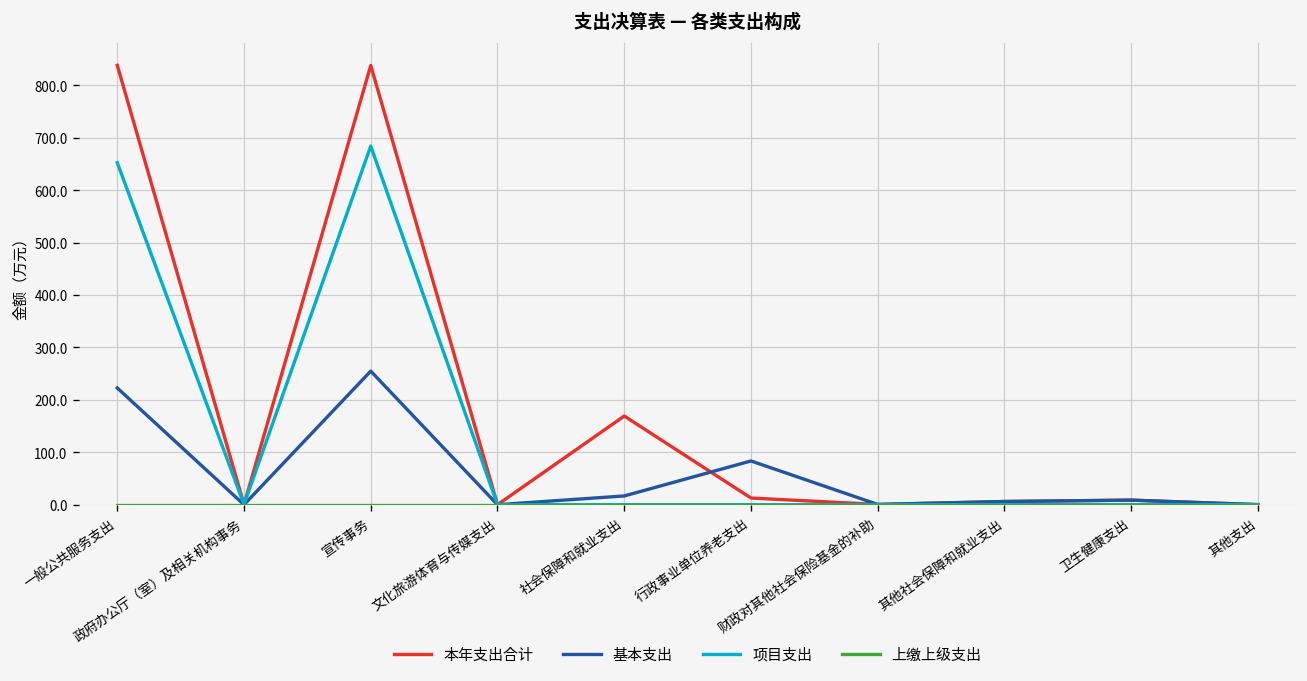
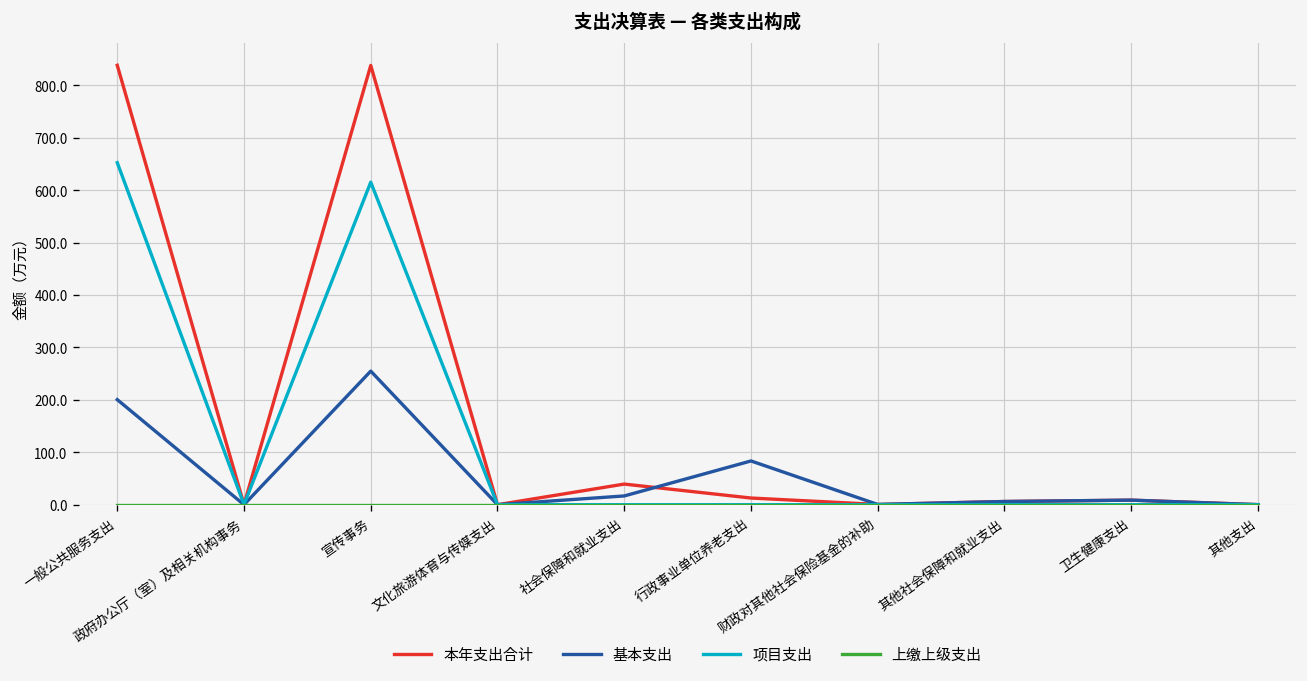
  {
    "本年支出合计": {
      "一般公共服务支出": 840,
      "宣传事务": 840,
-     "社会保障和就业支出": 170,
+     "社会保障和就业支出": 40,
      "行政事业单位养老支出": 10
    },
    "基本支出": {
-     "一般公共服务支出": 220,
+     "一般公共服务支出": 200,
      "宣传事务": 250,
      "社会保障和就业支出": 20,
      "行政事业单位养老支出": 80
    },
    "项目支出": {
      "一般公共服务支出": 650,
-     "宣传事务": 680
+     "宣传事务": 620
    },
    "上缴上级支出": {
      "一般公共服务支出": 0,
      "宣传事务": 0
    }
  }
